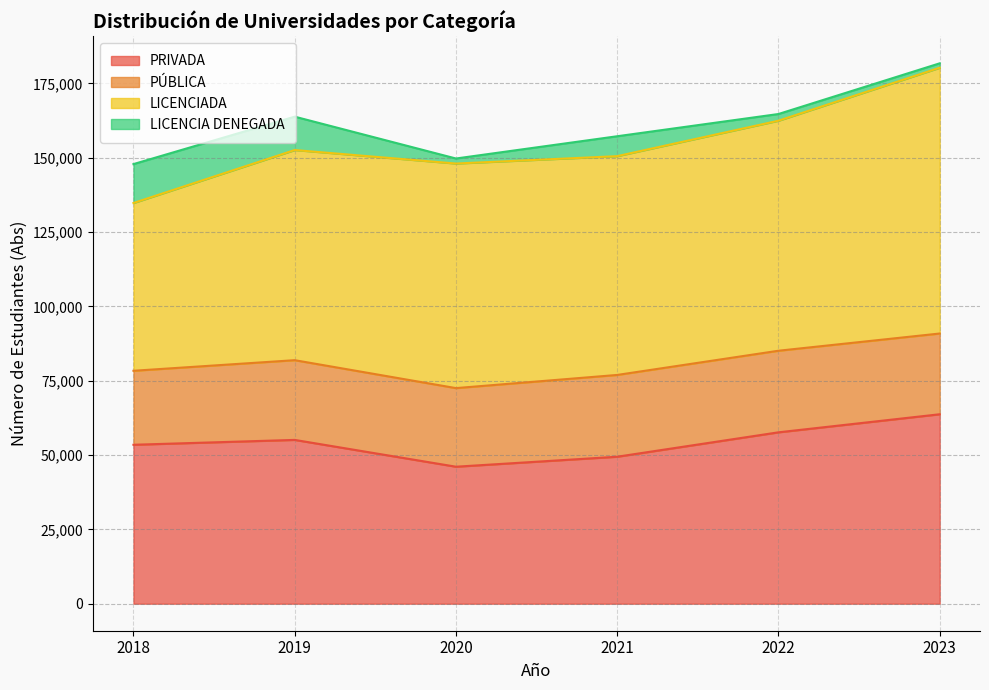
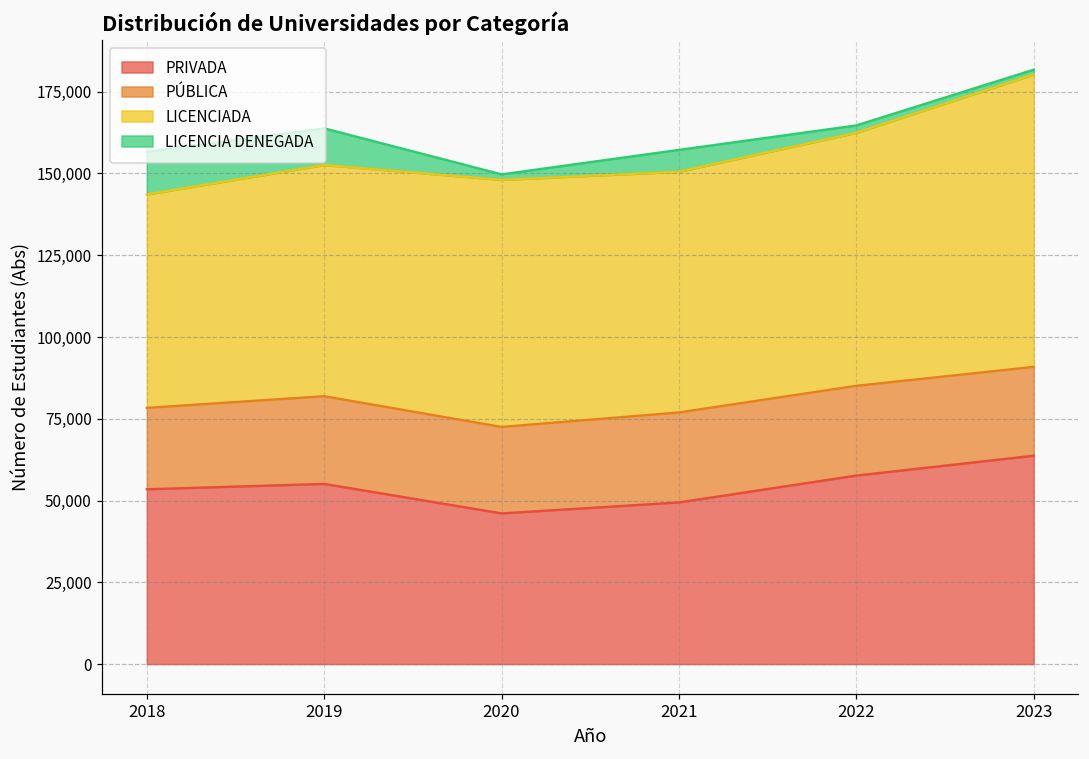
  {
    "LICENCIADA": {
-     "2018": "56,000",
+     "2018": "65,000",
      "2019": "71,000",
      "2020": "76,000",
      "2021": "74,000",
      "2022": "77,000",
      "2023": "89,000"
    },
    "LICENCIA DENEGADA": {
      "2020": "2,000",
      "2021": "7,000",
      "2022": "2,000",
      "2023": "1,000"
    }
  }
